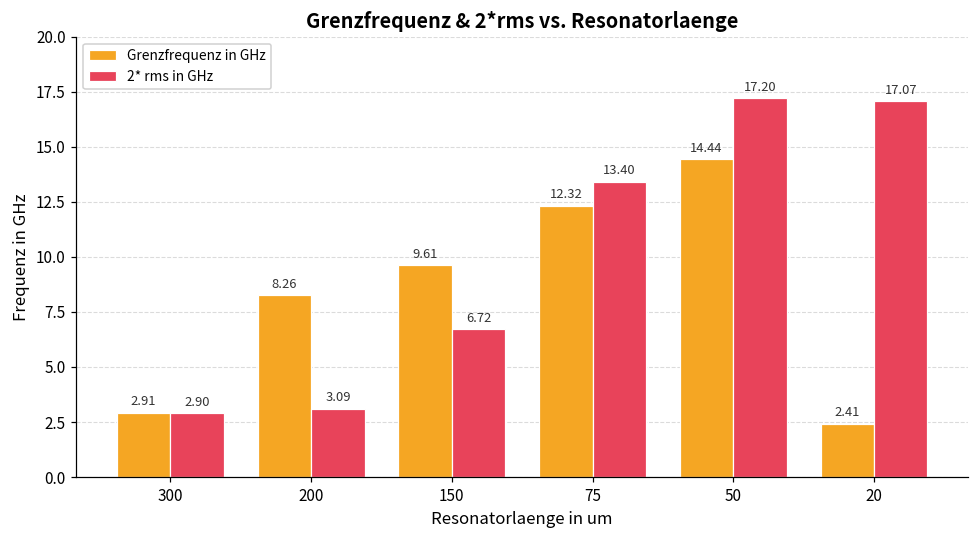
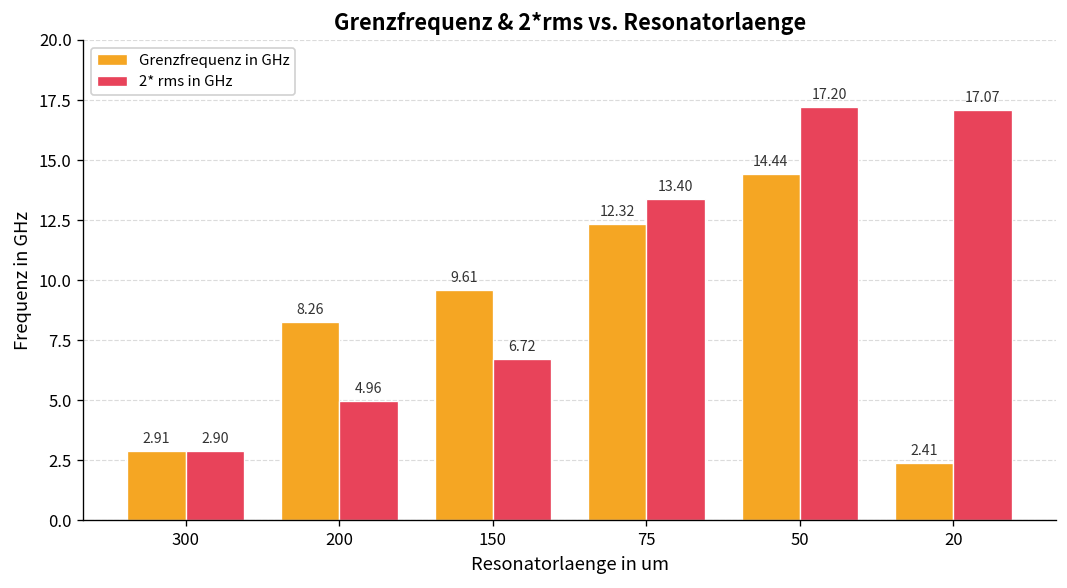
  {
    "Grenzfrequenz in GHz": {
      "300": 2.91,
      "200": 8.26,
      "150": 9.61,
      "75": 12.32,
      "50": 14.44,
      "20": 2.41
    },
    "2* rms in GHz": {
      "300": 2.90,
-     "200": 3.09,
+     "200": 4.96,
      "150": 6.72,
      "75": 13.40,
      "50": 17.20,
      "20": 17.07
    }
  }
